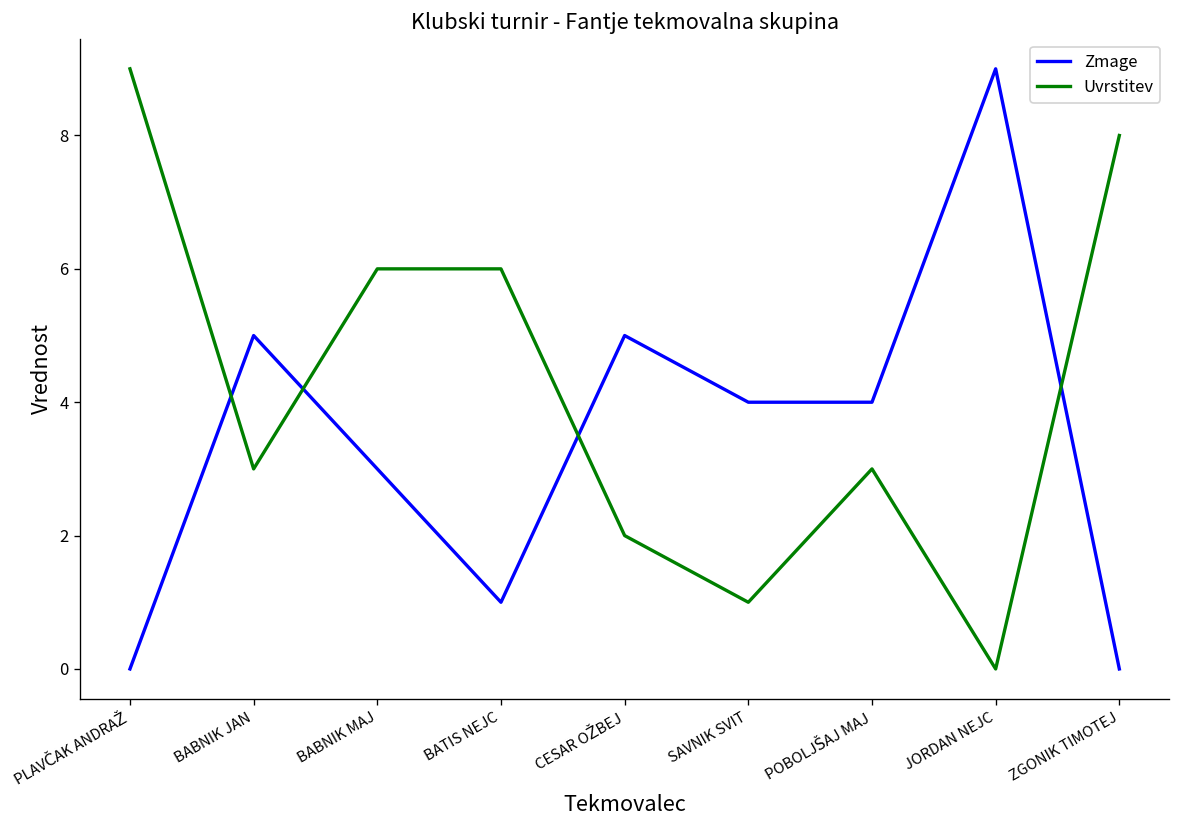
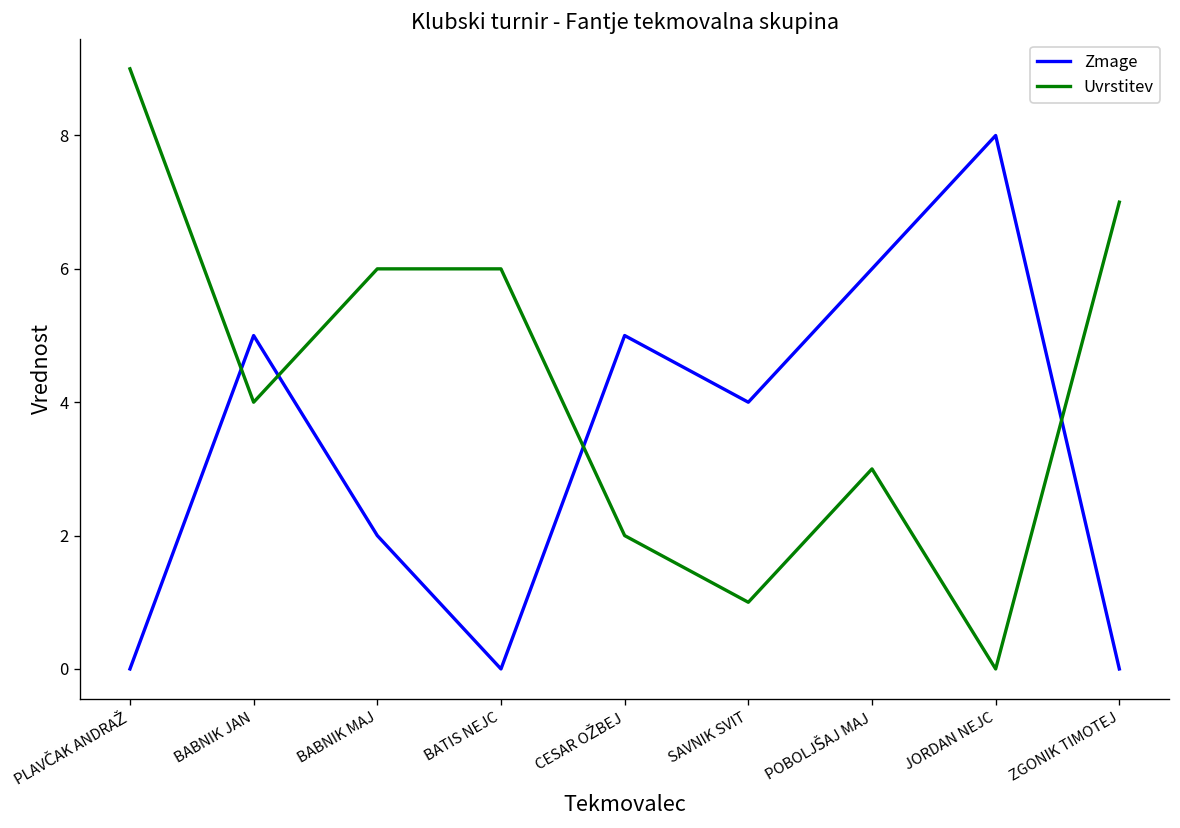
  {
    "Zmage": {
      "PLAVČAK ANDRAŽ": 0,
      "BABNIK JAN": 5,
-     "BABNIK MAJ": 3,
-     "BATIS NEJC": 1,
+     "BABNIK MAJ": 2,
+     "BATIS NEJC": 0,
      "CESAR OŽBEJ": 5,
      "SAVNIK SVIT": 4,
-     "POBOLJŠAJ MAJ": 4,
-     "JORDAN NEJC": 9,
+     "POBOLJŠAJ MAJ": 6,
+     "JORDAN NEJC": 8,
      "ZGONIK TIMOTEJ": 0
    },
    "Uvrstitev": {
      "PLAVČAK ANDRAŽ": 9,
-     "BABNIK JAN": 3,
+     "BABNIK JAN": 4,
      "BABNIK MAJ": 6,
      "BATIS NEJC": 6,
      "CESAR OŽBEJ": 2,
      "SAVNIK SVIT": 1,
      "POBOLJŠAJ MAJ": 3,
      "JORDAN NEJC": 0,
-     "ZGONIK TIMOTEJ": 8
+     "ZGONIK TIMOTEJ": 7
    }
  }
